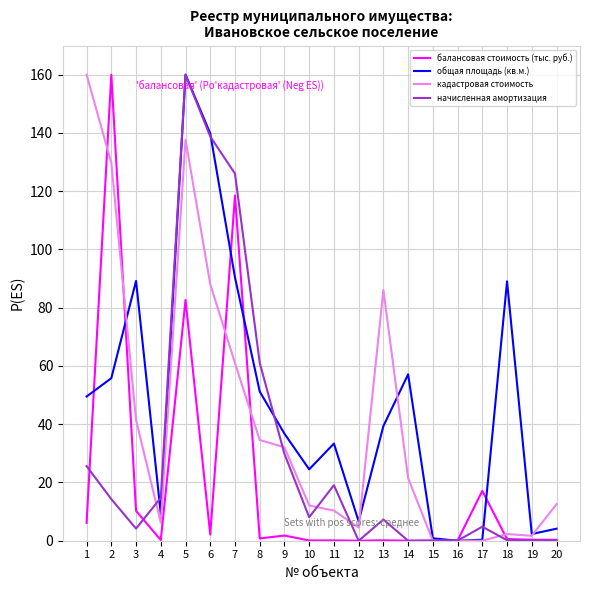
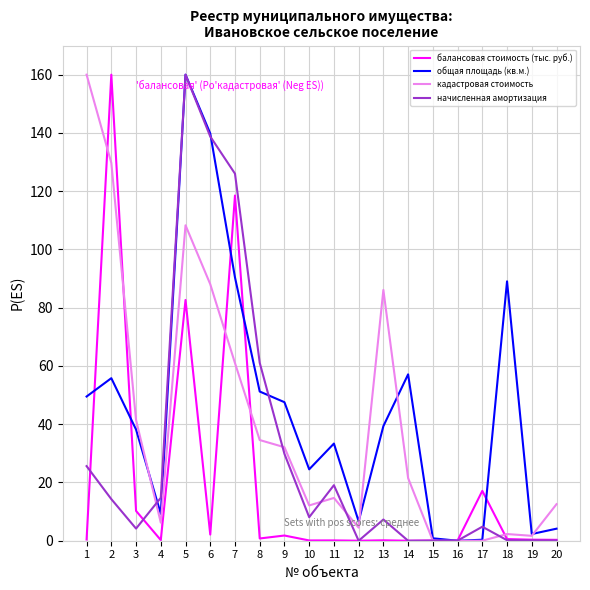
  {
    "балансовая стоимость (тыс. руб.)": {
-     "1": 6,
+     "1": 0,
      "2": 160,
      "3": 10,
      "4": 0,
      "5": 83,
      "6": 2,
      "7": 119,
      "8": 1,
      "9": 2,
      "10": 0,
      "11": 0,
      "13": 0,
      "17": 17
    },
    "общая площадь (кв.м.)": {
      "1": 50,
      "2": 56,
-     "3": 89,
+     "3": 38,
      "4": 9,
      "6": 140,
      "7": 90,
      "8": 51,
-     "9": 37,
+     "9": 48,
      "10": 25,
      "11": 33,
      "12": 7,
      "13": 39,
      "14": 57,
      "18": 89,
      "20": 4
    },
    "кадастровая стоимость": {
      "1": 160,
      "2": 130,
      "3": 41,
      "4": 6,
-     "5": 138,
+     "5": 108,
      "6": 88,
      "7": 61,
      "8": 35,
      "9": 32,
      "10": 12,
-     "11": 10,
+     "11": 15,
      "12": 4,
      "13": 86,
      "14": 22,
      "18": 2,
      "20": 13
    },
    "начисленная амортизация": {
      "1": 26,
      "2": 14,
      "3": 4,
      "4": 15,
      "6": 139,
      "7": 126,
      "8": 61,
      "9": 30,
      "10": 8,
      "11": 19,
      "13": 7,
      "17": 5
    }
  }
